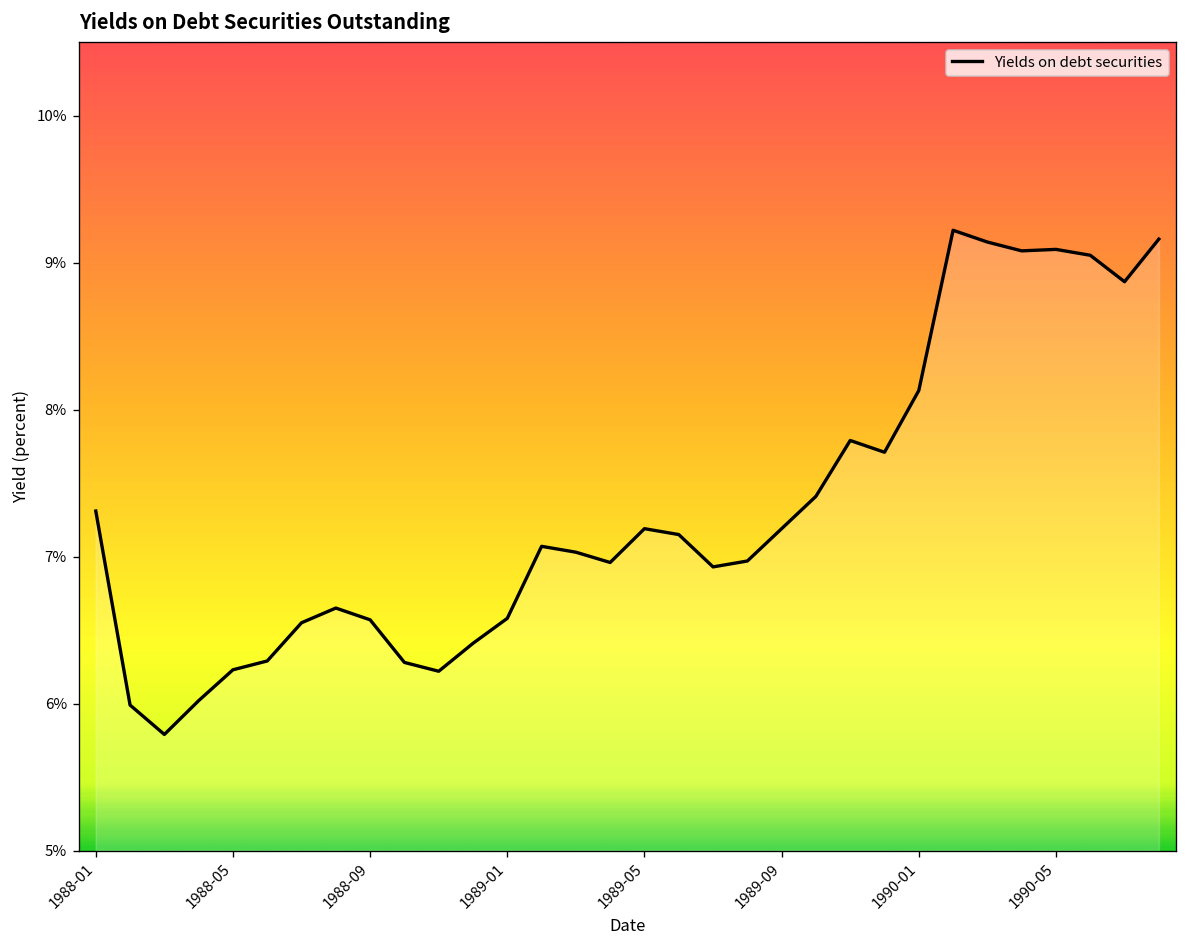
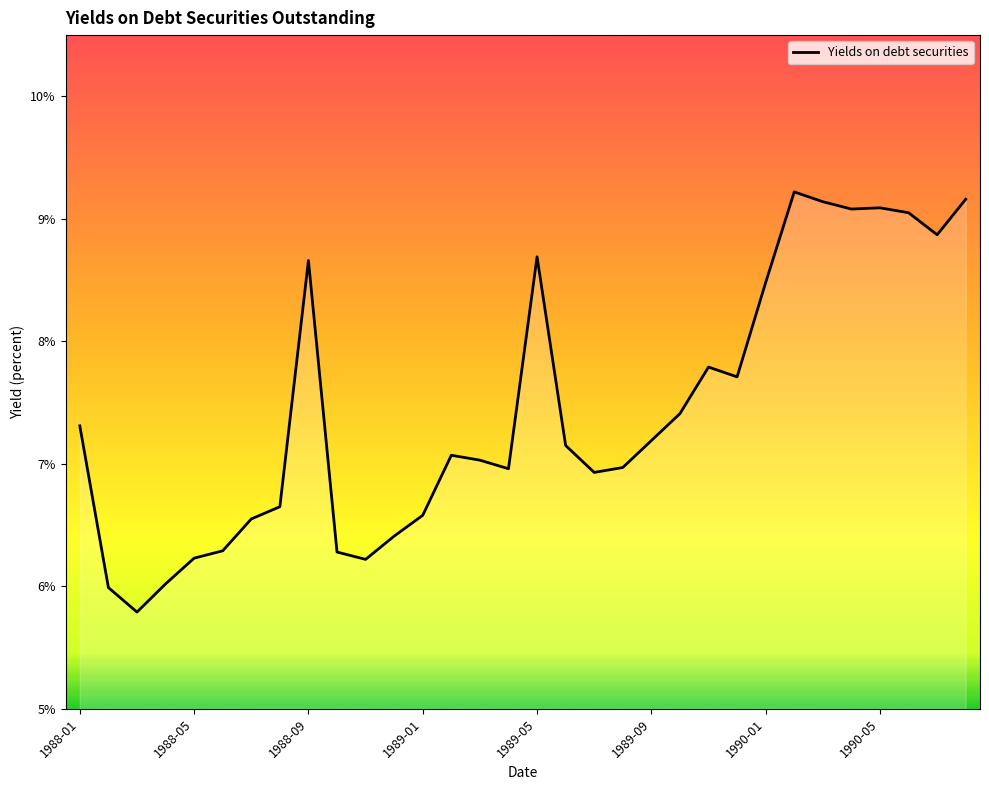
  {
    "1988-01": "7.31%",
    "1988-05": "6.23%",
-   "1988-09": "6.57%",
+   "1988-09": "8.66%",
    "1989-01": "6.58%",
-   "1989-05": "7.19%",
+   "1989-05": "8.69%",
    "1989-09": "7.19%",
-   "1990-01": "8.13%",
+   "1990-01": "8.48%",
    "1990-05": "9.09%"
  }
